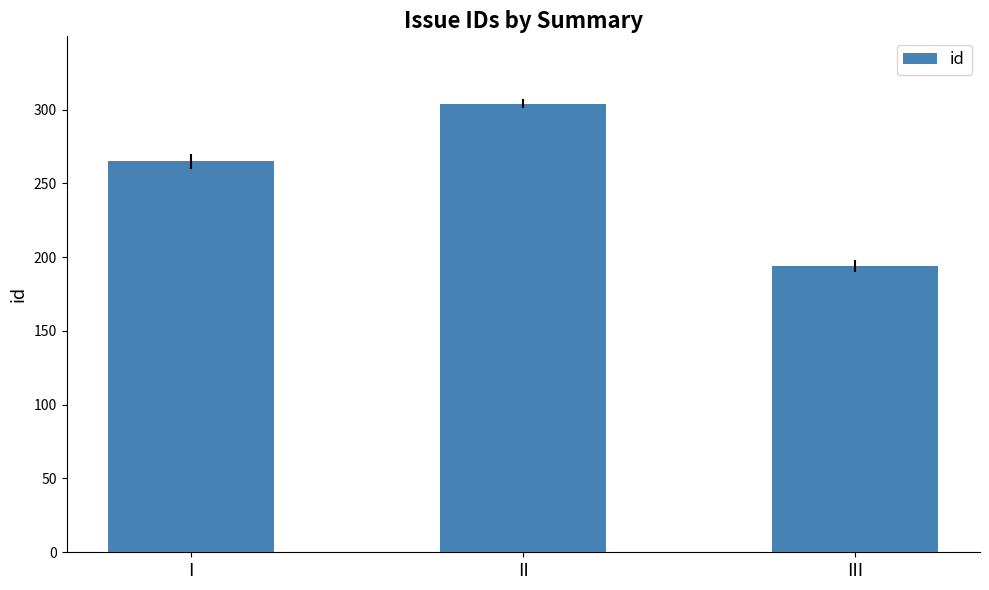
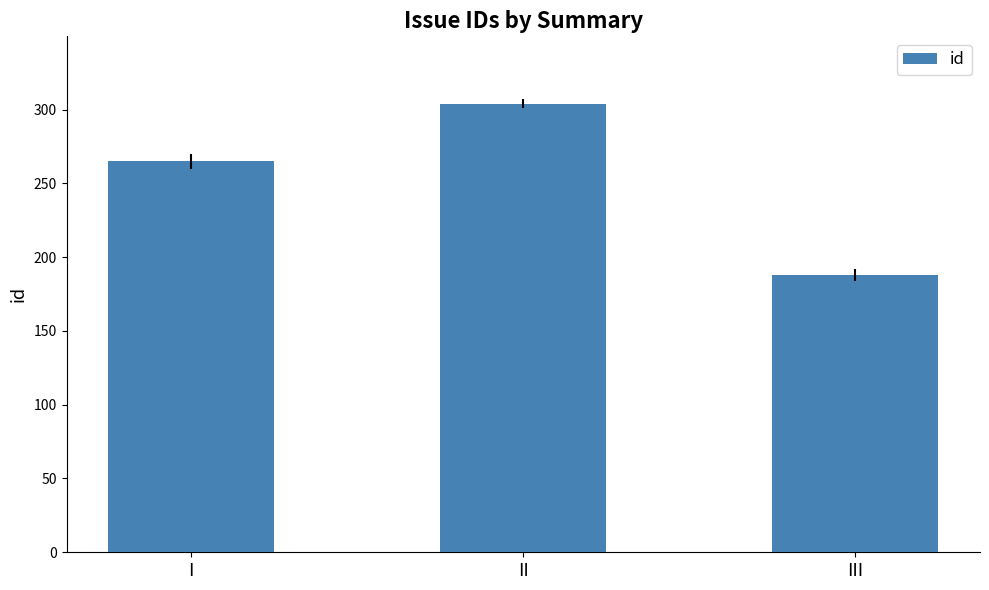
  {
    "I": 265,
    "II": 304,
-   "III": 194
+   "III": 188
  }
